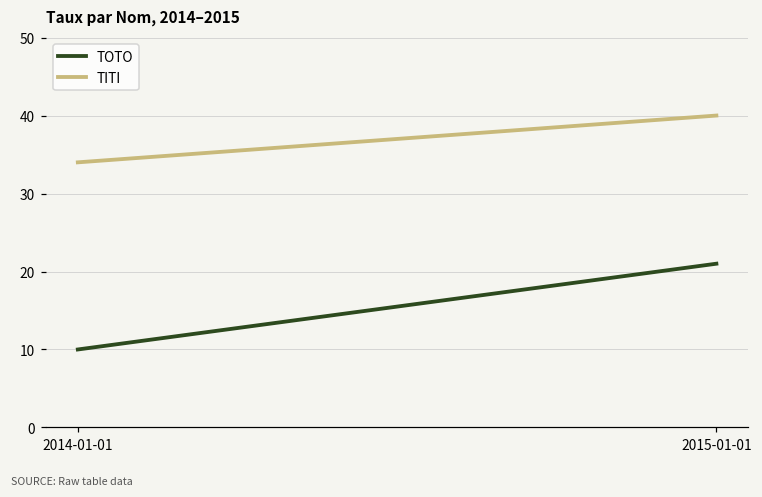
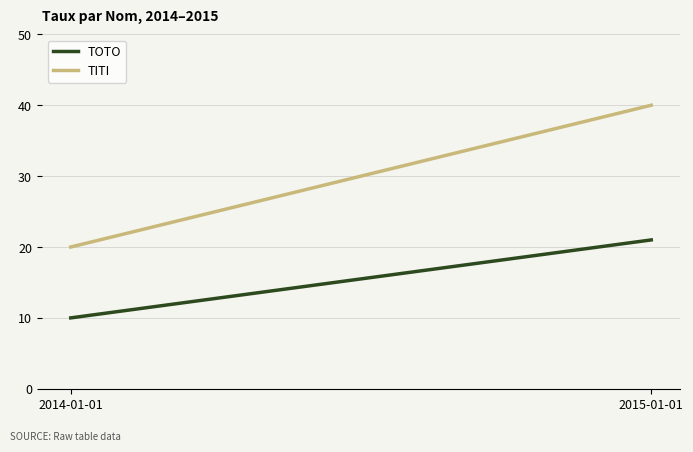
  {
    "TOTO": {
      "2014-01-01": 10,
      "2015-01-01": 21
    },
    "TITI": {
-     "2014-01-01": 34,
+     "2014-01-01": 20,
      "2015-01-01": 40
    }
  }
